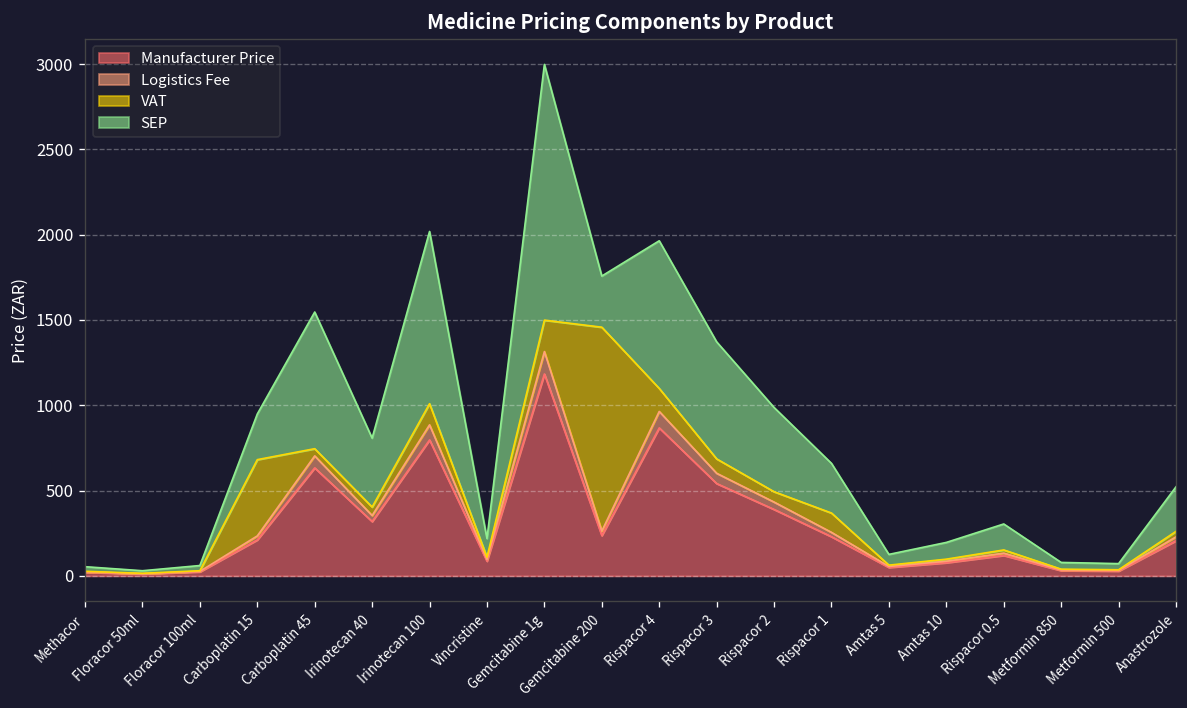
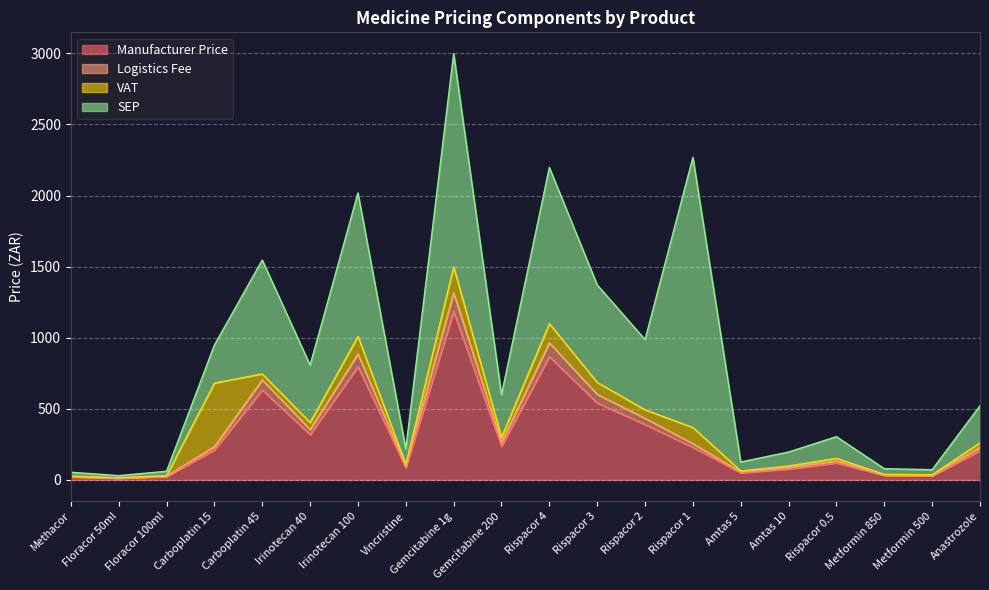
  {
    "VAT": {
      "Carboplatin 15": 450,
      "Carboplatin 45": 40,
      "Irinotecan 40": 50,
      "Irinotecan 100": 120,
      "Gemcitabine 1g": 180,
-     "Gemcitabine 200": 1190,
+     "Gemcitabine 200": 40,
      "Rispacor 4": 130,
      "Rispacor 3": 80,
      "Rispacor 2": 60,
      "Rispacor 1": 110,
      "Rispacor 0.5": 20,
      "Anastrozole": 30
    },
    "SEP": {
      "Methacor": 30,
      "Floracor 100ml": 30,
      "Carboplatin 15": 270,
      "Carboplatin 45": 800,
      "Irinotecan 40": 400,
      "Irinotecan 100": 1010,
      "Vincristine": 110,
      "Gemcitabine 1g": 1500,
      "Gemcitabine 200": 300,
-     "Rispacor 4": 870,
+     "Rispacor 4": 1100,
      "Rispacor 3": 690,
      "Rispacor 2": 490,
-     "Rispacor 1": 290,
+     "Rispacor 1": 1900,
      "Amtas 5": 60,
      "Amtas 10": 100,
      "Rispacor 0.5": 150,
      "Metformin 850": 40,
      "Metformin 500": 40,
      "Anastrozole": 260
    }
  }
